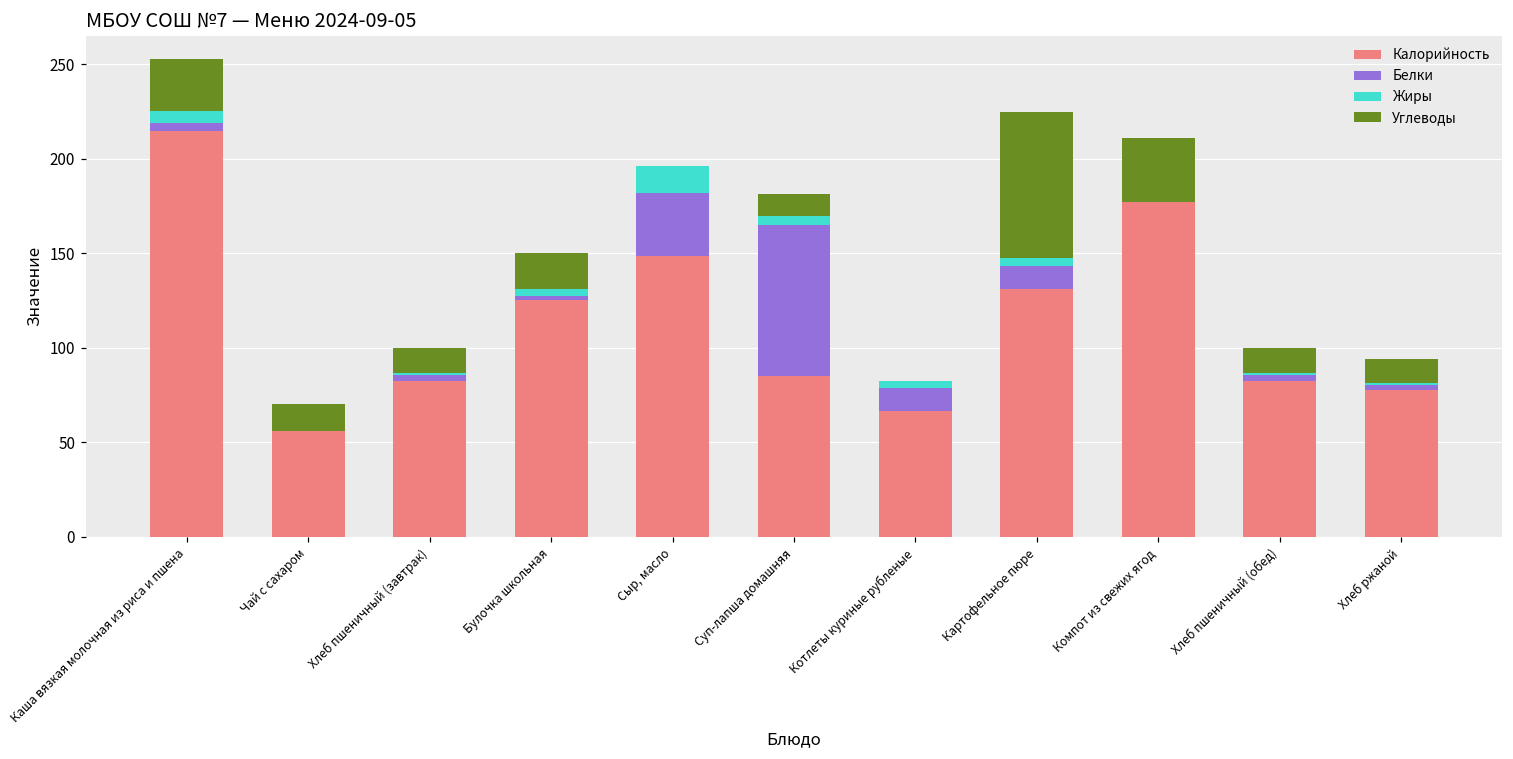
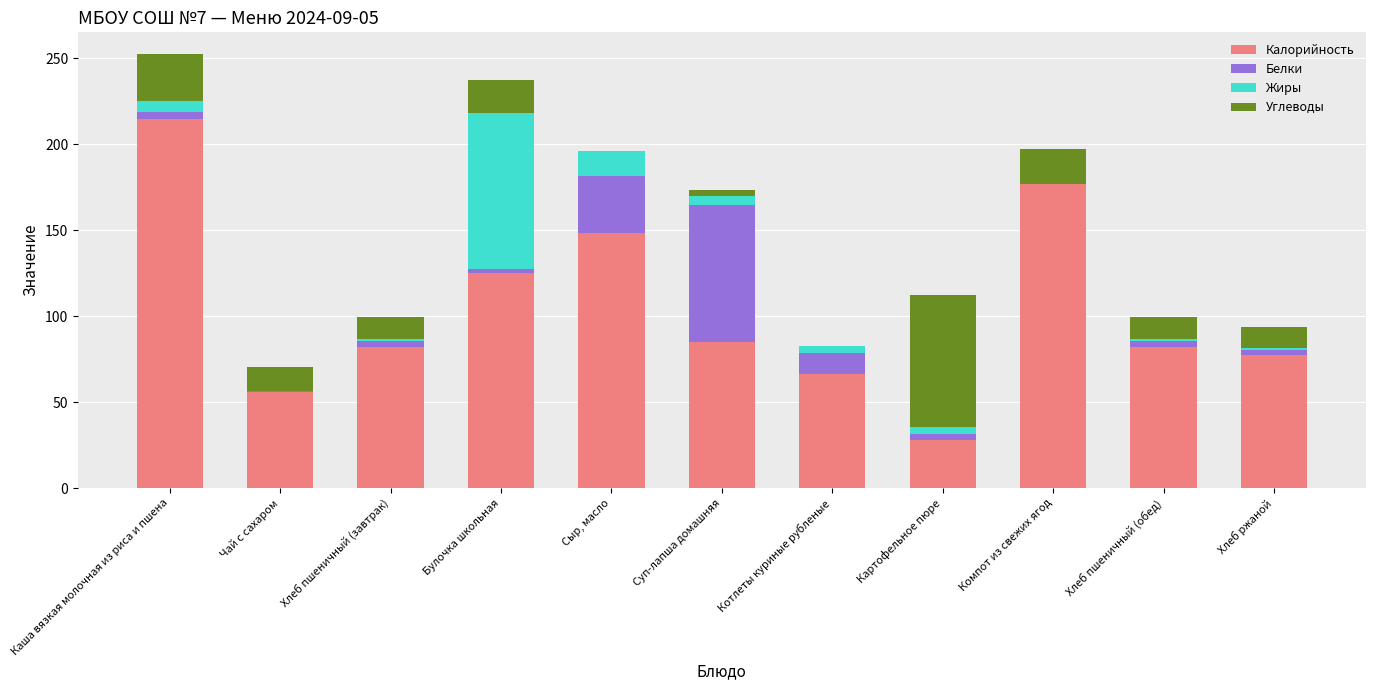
  {
    "Калорийность": {
      "Каша вязкая молочная из риса и пшена": 215,
      "Чай с сахаром": 56,
      "Хлеб пшеничный (завтрак)": 82,
      "Булочка школьная": 125,
      "Сыр, масло": 148,
      "Суп-лапша домашняя": 85,
      "Котлеты куриные рубленые": 66,
-     "Картофельное пюре": 131,
+     "Картофельное пюре": 28,
      "Компот из свежих ягод": 177,
      "Хлеб пшеничный (обед)": 82,
      "Хлеб ржаной": 78
    },
    "Белки": {
      "Каша вязкая молочная из риса и пшена": 5,
      "Хлеб пшеничный (завтрак)": 3,
      "Булочка школьная": 2,
      "Сыр, масло": 33,
      "Суп-лапша домашняя": 80,
      "Котлеты куриные рубленые": 12,
-     "Картофельное пюре": 12,
+     "Картофельное пюре": 3,
      "Хлеб пшеничный (обед)": 3,
      "Хлеб ржаной": 3
    },
    "Жиры": {
      "Каша вязкая молочная из риса и пшена": 6,
      "Чай с сахаром": 0,
-     "Булочка школьная": 4,
+     "Булочка школьная": 91,
      "Сыр, масло": 14,
      "Суп-лапша домашняя": 5,
      "Котлеты куриные рубленые": 4,
      "Картофельное пюре": 4,
      "Компот из свежих ягод": 0
    },
    "Углеводы": {
      "Каша вязкая молочная из риса и пшена": 28,
      "Чай с сахаром": 14,
      "Хлеб пшеничный (завтрак)": 13,
      "Булочка школьная": 19,
-     "Суп-лапша домашняя": 12,
+     "Суп-лапша домашняя": 4,
      "Котлеты куриные рубленые": 0,
      "Картофельное пюре": 77,
-     "Компот из свежих ягод": 34,
+     "Компот из свежих ягод": 20,
      "Хлеб пшеничный (обед)": 13,
      "Хлеб ржаной": 13
    }
  }
